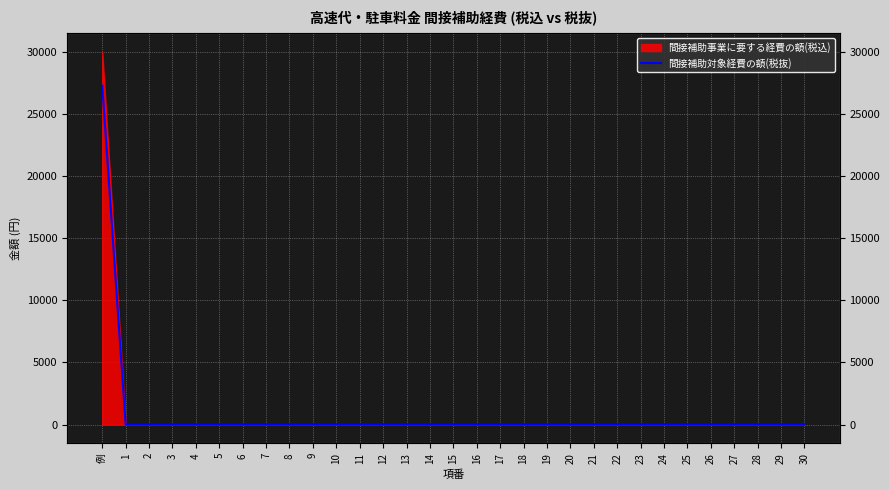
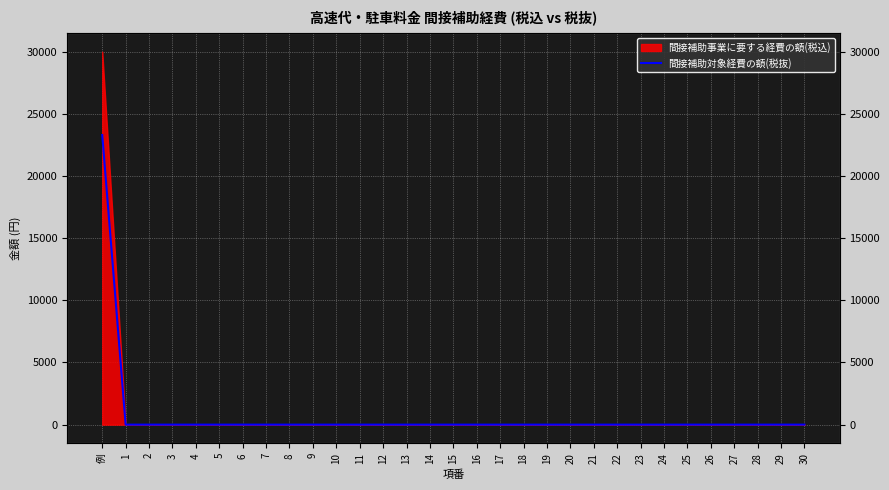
  {
    "間接補助対象経費の額(税抜)": {
-     "例": 27300
+     "例": 23300
    },
    "間接補助事業に要する経費の額(税込)": {
      "例": 30000
    }
  }
